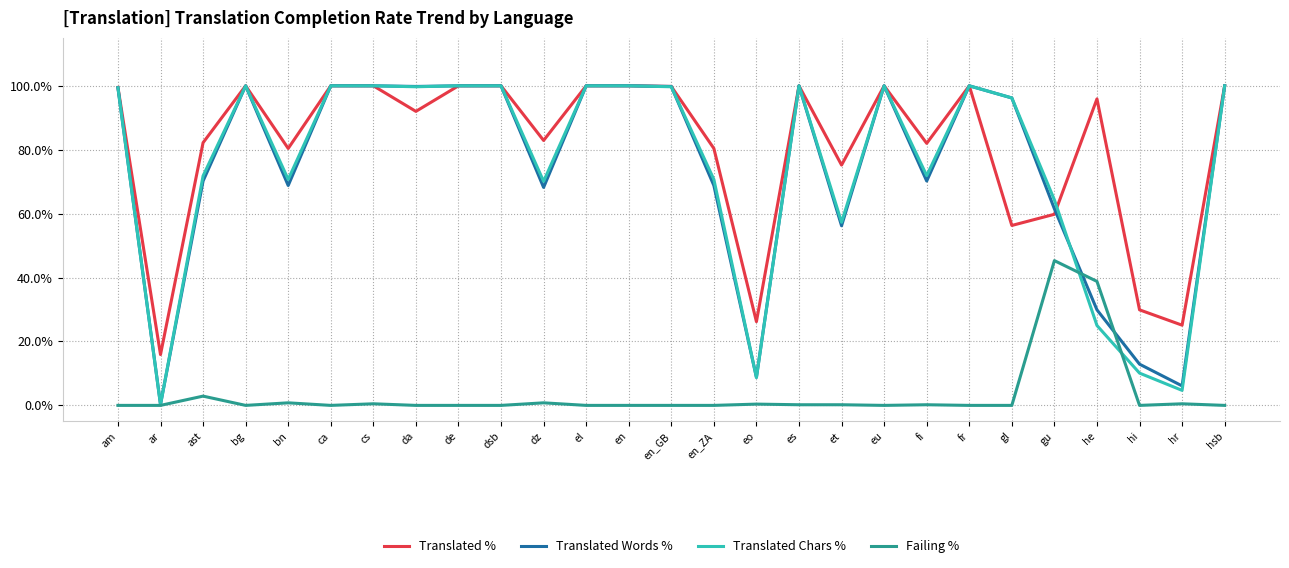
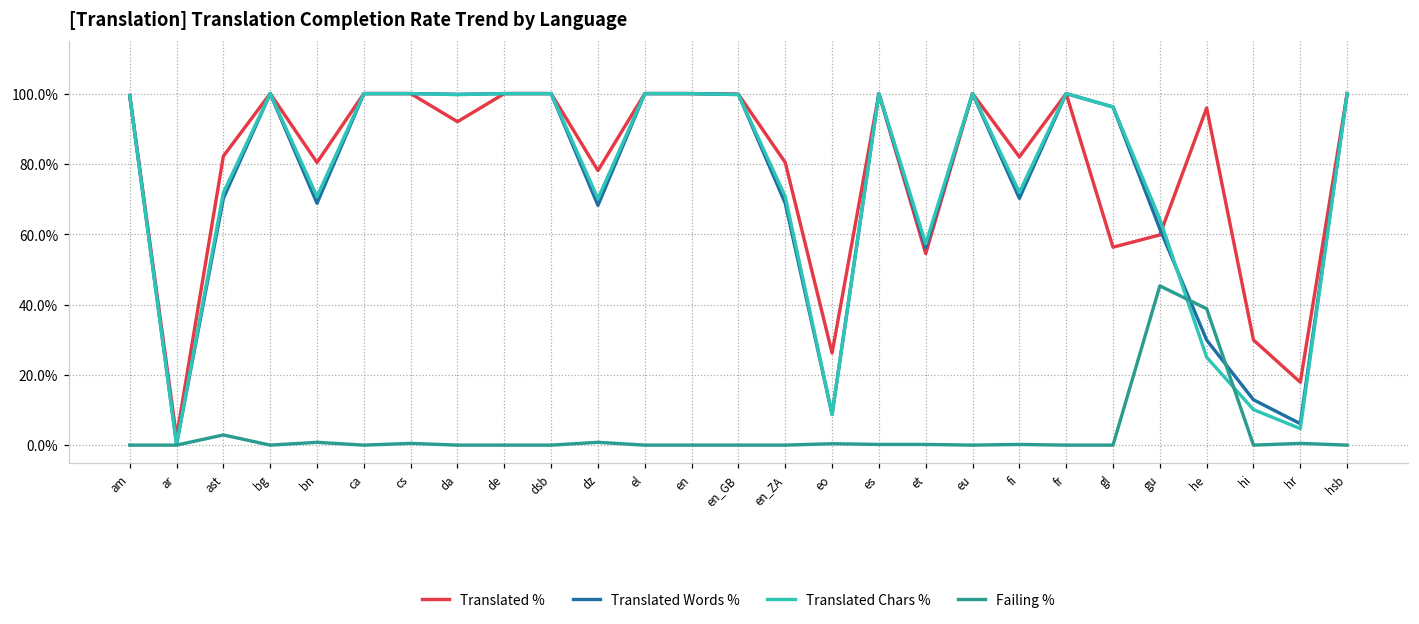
  {
    "Translated %": {
-     "ar": "16%",
+     "ar": "2%",
      "ast": "82%",
      "bn": "80%",
      "da": "92%",
-     "dz": "83%",
+     "dz": "78%",
      "en_ZA": "80%",
      "eo": "26%",
-     "et": "75%",
+     "et": "55%",
      "fi": "82%",
      "gl": "56%",
      "gu": "60%",
      "he": "96%",
      "hi": "30%",
-     "hr": "25%"
+     "hr": "18%"
    }
  }
